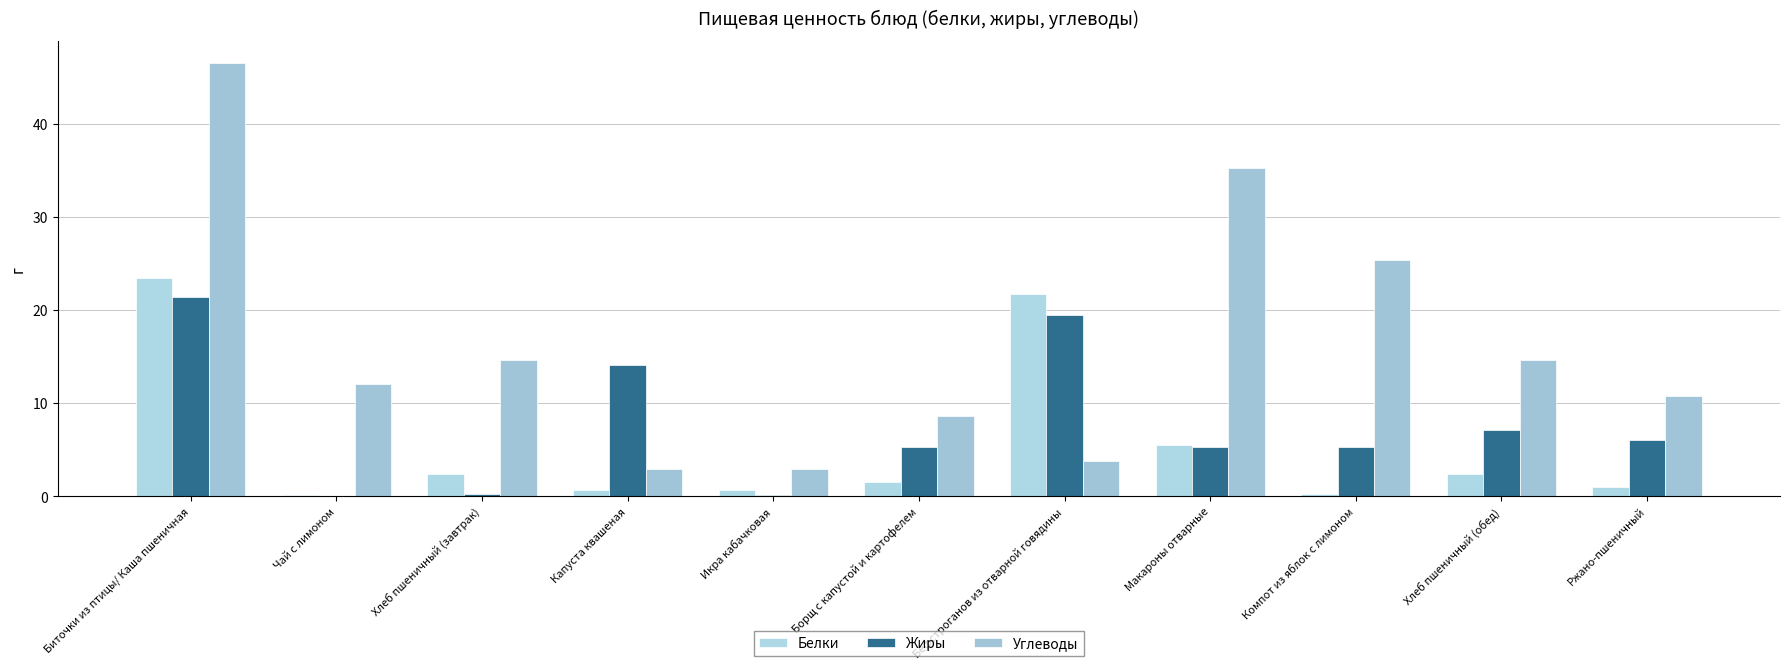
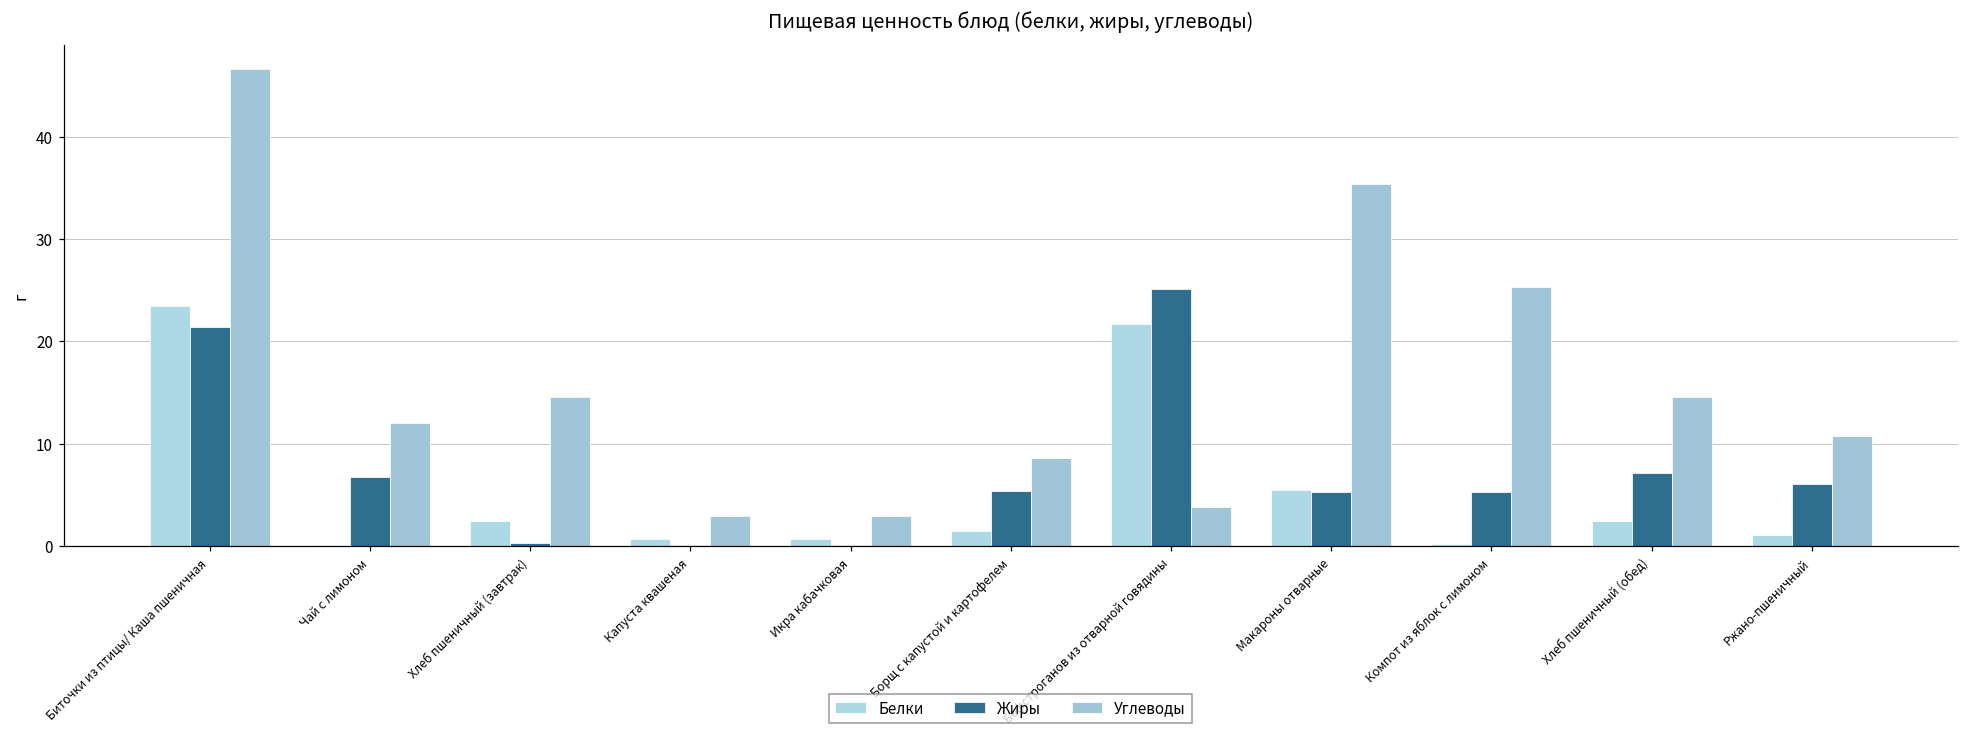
  {
    "Жиры": {
      "Биточки из птицы/ Каша пшеничная": 21,
-     "Чай с лимоном": 0,
+     "Чай с лимоном": 7,
      "Хлеб пшеничный (завтрак)": 0,
-     "Капуста квашеная": 14,
+     "Капуста квашеная": 0,
      "Борщ с капустой и картофелем": 5,
-     "Бефстроганов из отварной говядины": 19,
+     "Бефстроганов из отварной говядины": 25,
      "Макароны отварные": 5,
      "Компот из яблок с лимоном": 5,
      "Хлеб пшеничный (обед)": 7,
      "Ржано-пшеничный": 6
    }
  }
